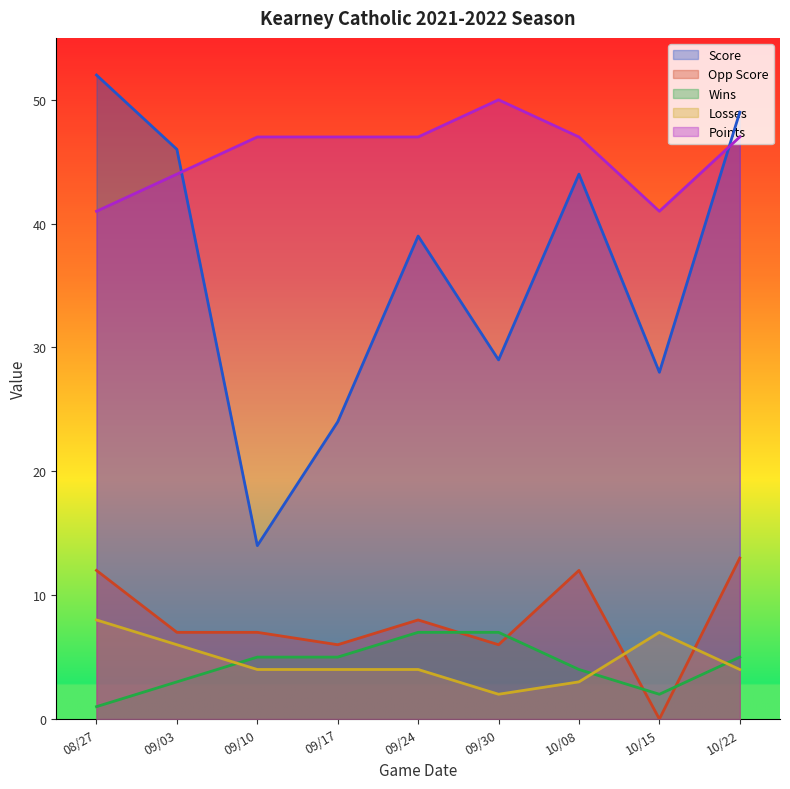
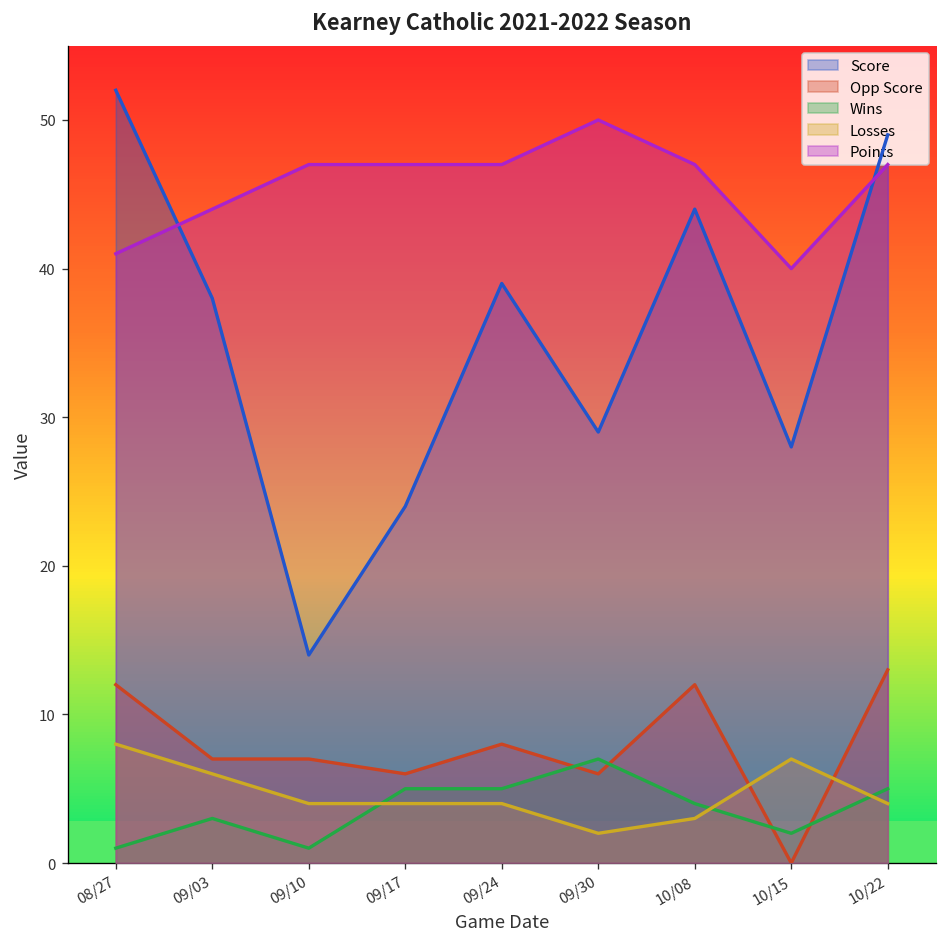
  {
    "Score": {
      "08/27": 52,
-     "09/03": 46,
+     "09/03": 38,
      "09/10": 14,
      "09/17": 24,
      "09/24": 39,
      "09/30": 29,
      "10/08": 44,
      "10/15": 28
    },
    "Wins": {
      "08/27": 1,
      "09/03": 3,
-     "09/10": 5,
+     "09/10": 1,
      "09/17": 5,
-     "09/24": 7,
+     "09/24": 5,
      "09/30": 7,
      "10/08": 4,
      "10/15": 2,
      "10/22": 5
    },
    "Points": {
      "08/27": 41,
      "09/03": 44,
      "09/10": 47,
      "09/17": 47,
      "09/24": 47,
      "09/30": 50,
      "10/08": 47,
-     "10/15": 41
+     "10/15": 40
    }
  }
